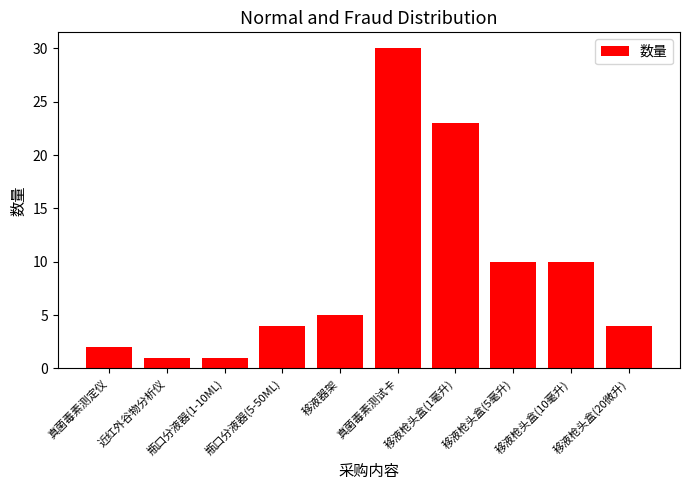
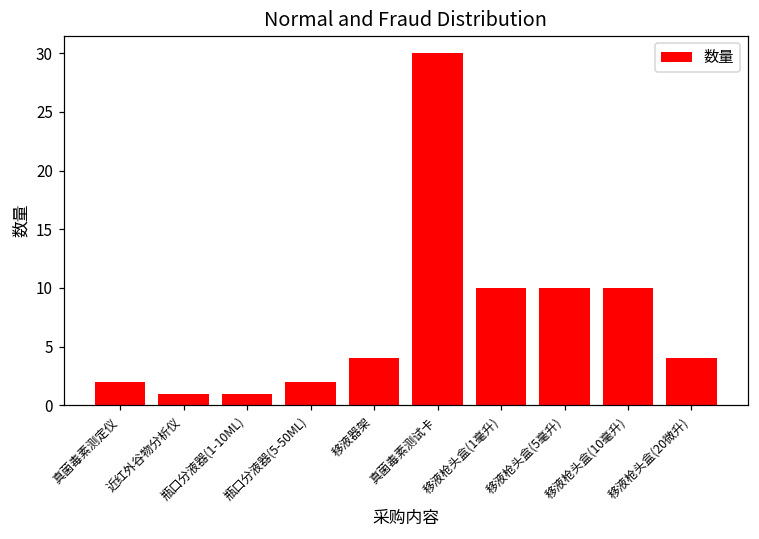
  {
    "真菌毒素测定仪": 2,
    "近红外谷物分析仪": 1,
    "瓶口分液器(1-10ML)": 1,
-   "瓶口分液器(5-50ML)": 4,
-   "移液器架": 5,
+   "瓶口分液器(5-50ML)": 2,
+   "移液器架": 4,
    "真菌毒素测试卡": 30,
-   "移液枪头盒(1毫升)": 23,
+   "移液枪头盒(1毫升)": 10,
    "移液枪头盒(5毫升)": 10,
    "移液枪头盒(10毫升)": 10,
    "移液枪头盒(20微升)": 4
  }
